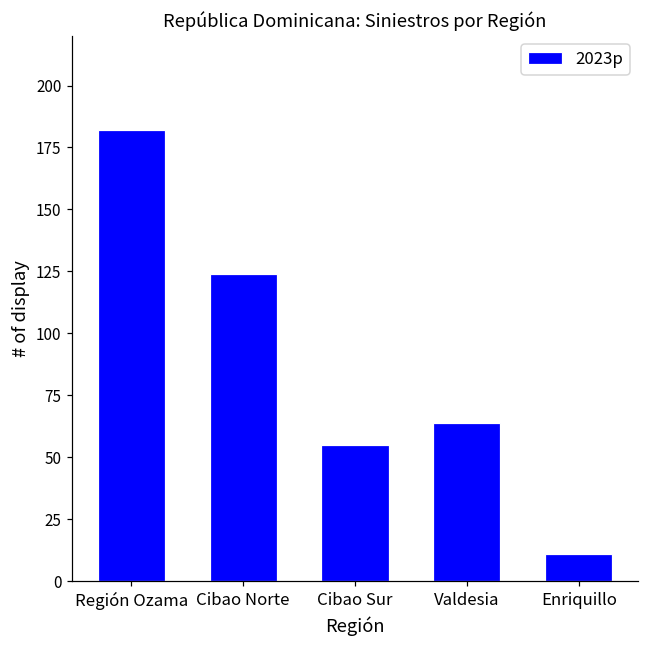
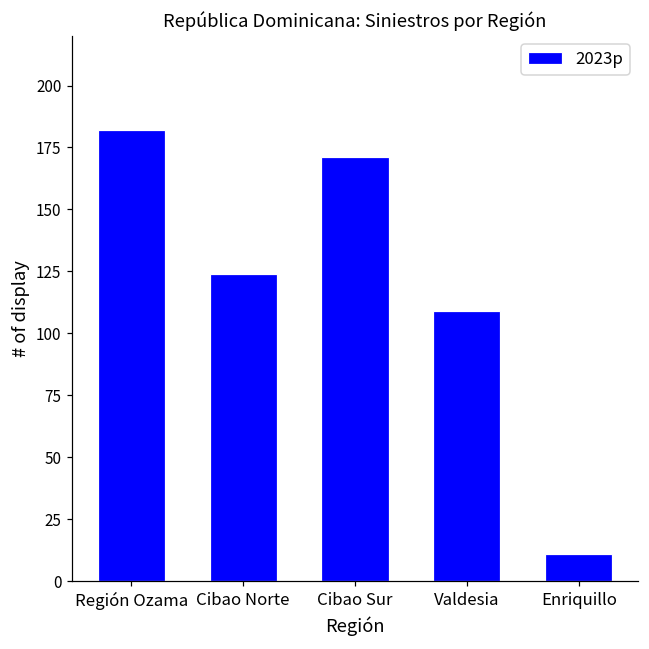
  {
    "Región Ozama": 182,
    "Cibao Norte": 124,
-   "Cibao Sur": 55,
-   "Valdesia": 64,
+   "Cibao Sur": 171,
+   "Valdesia": 109,
    "Enriquillo": 11
  }
